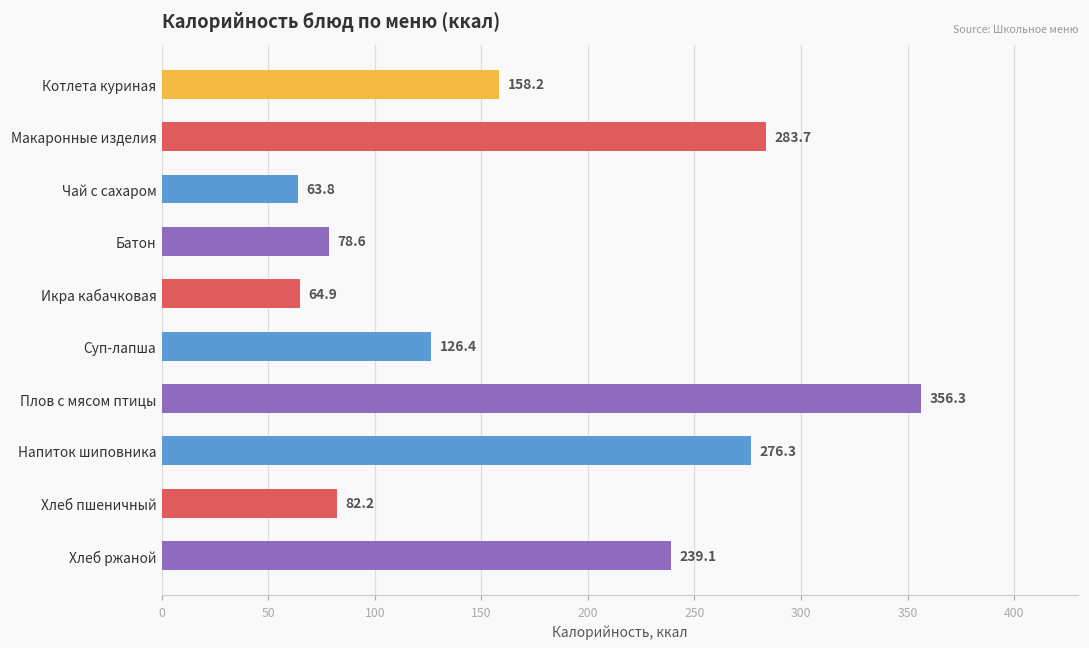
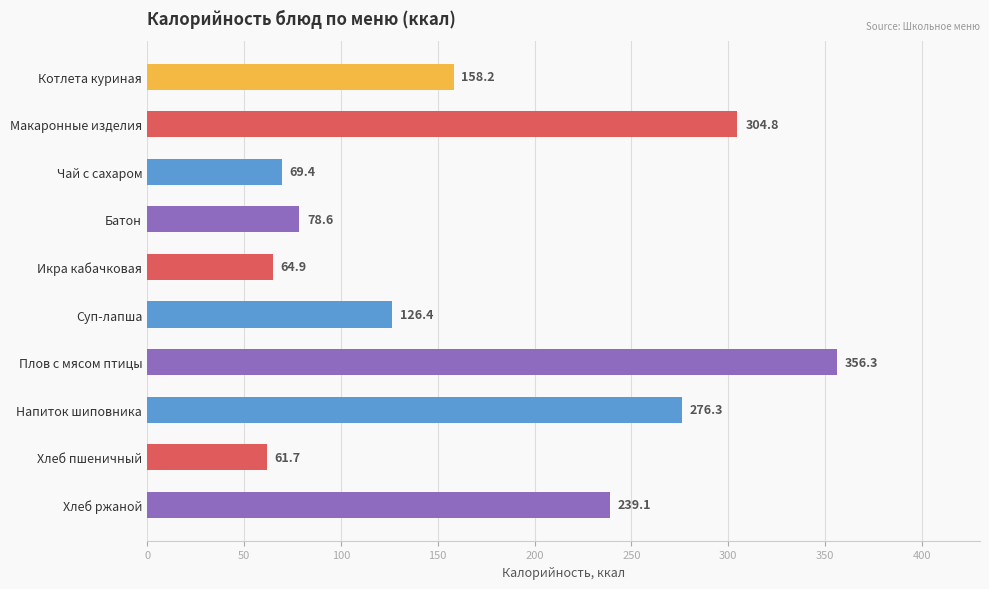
  {
    "Котлета куриная": 158.2,
-   "Макаронные изделия": 283.7,
-   "Чай с сахаром": 63.8,
+   "Макаронные изделия": 304.8,
+   "Чай с сахаром": 69.4,
    "Батон": 78.6,
    "Икра кабачковая": 64.9,
    "Суп-лапша": 126.4,
    "Плов с мясом птицы": 356.3,
    "Напиток шиповника": 276.3,
-   "Хлеб пшеничный": 82.2,
+   "Хлеб пшеничный": 61.7,
    "Хлеб ржаной": 239.1
  }
